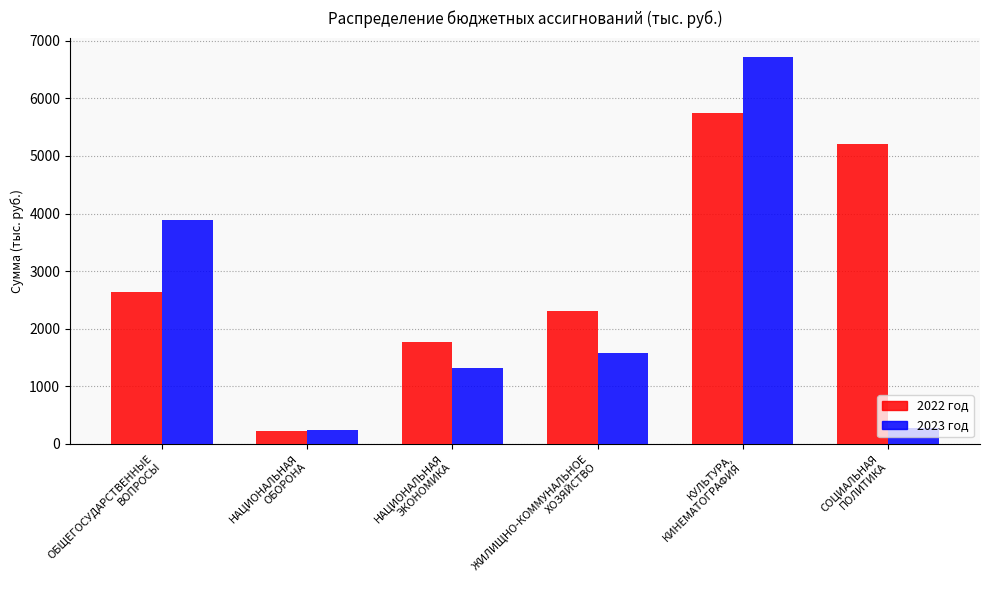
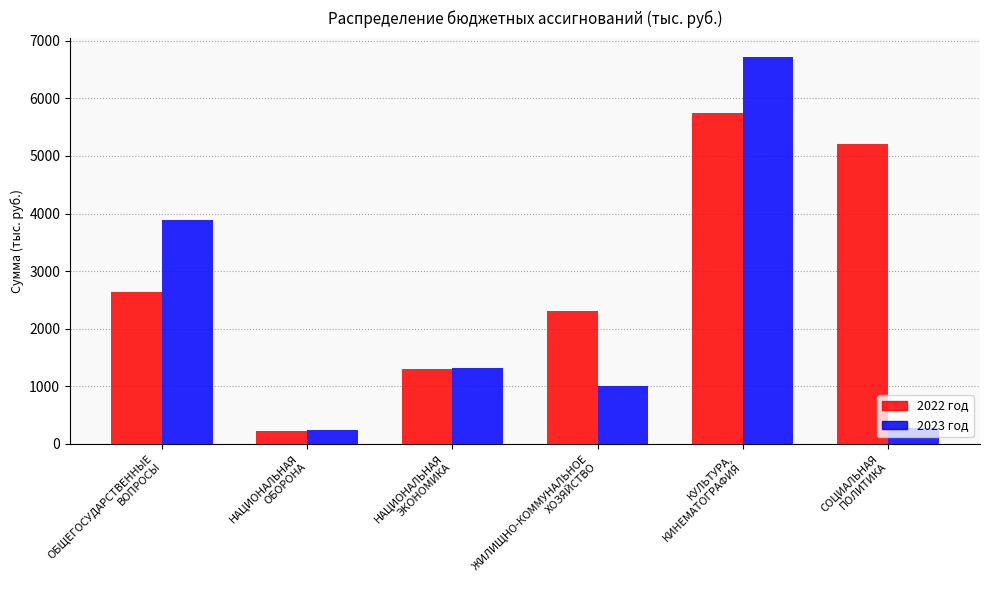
  {
    "2022 год": {
      "ОБЩЕГОСУДАРСТВЕННЫЕ ВОПРОСЫ": 2600,
      "НАЦИОНАЛЬНАЯ ОБОРОНА": 200,
-     "НАЦИОНАЛЬНАЯ ЭКОНОМИКА": 1800,
+     "НАЦИОНАЛЬНАЯ ЭКОНОМИКА": 1300,
      "ЖИЛИЩНО-КОММУНАЛЬНОЕ ХОЗЯЙСТВО": 2300,
      "КУЛЬТУРА, КИНЕМАТОГРАФИЯ": 5700,
      "СОЦИАЛЬНАЯ ПОЛИТИКА": 5200
    },
    "2023 год": {
      "ОБЩЕГОСУДАРСТВЕННЫЕ ВОПРОСЫ": 3900,
      "НАЦИОНАЛЬНАЯ ОБОРОНА": 200,
      "НАЦИОНАЛЬНАЯ ЭКОНОМИКА": 1300,
-     "ЖИЛИЩНО-КОММУНАЛЬНОЕ ХОЗЯЙСТВО": 1600,
+     "ЖИЛИЩНО-КОММУНАЛЬНОЕ ХОЗЯЙСТВО": 1000,
      "КУЛЬТУРА, КИНЕМАТОГРАФИЯ": 6700
    }
  }
